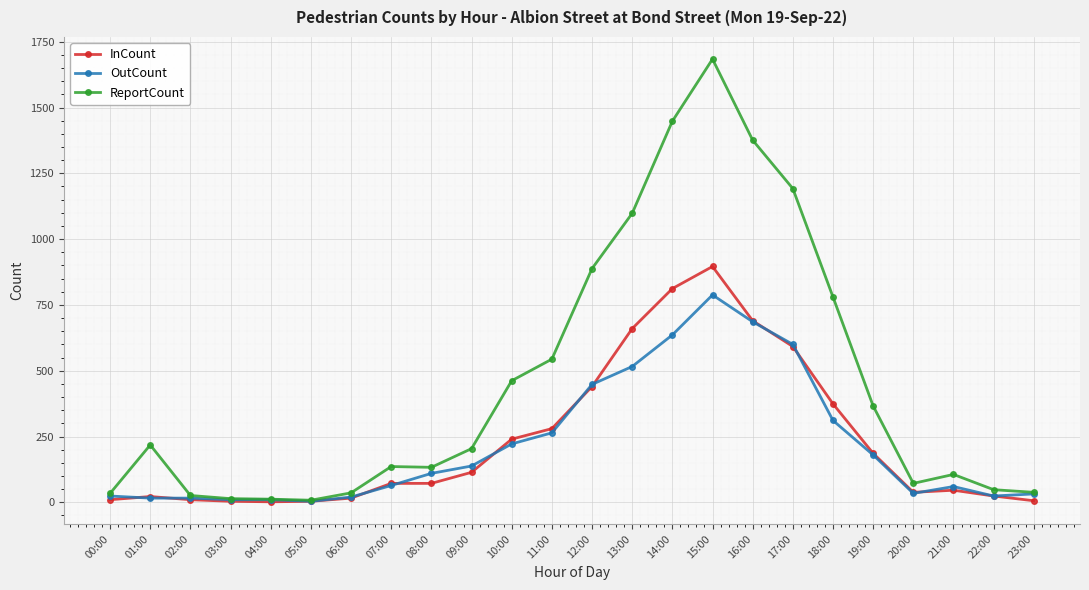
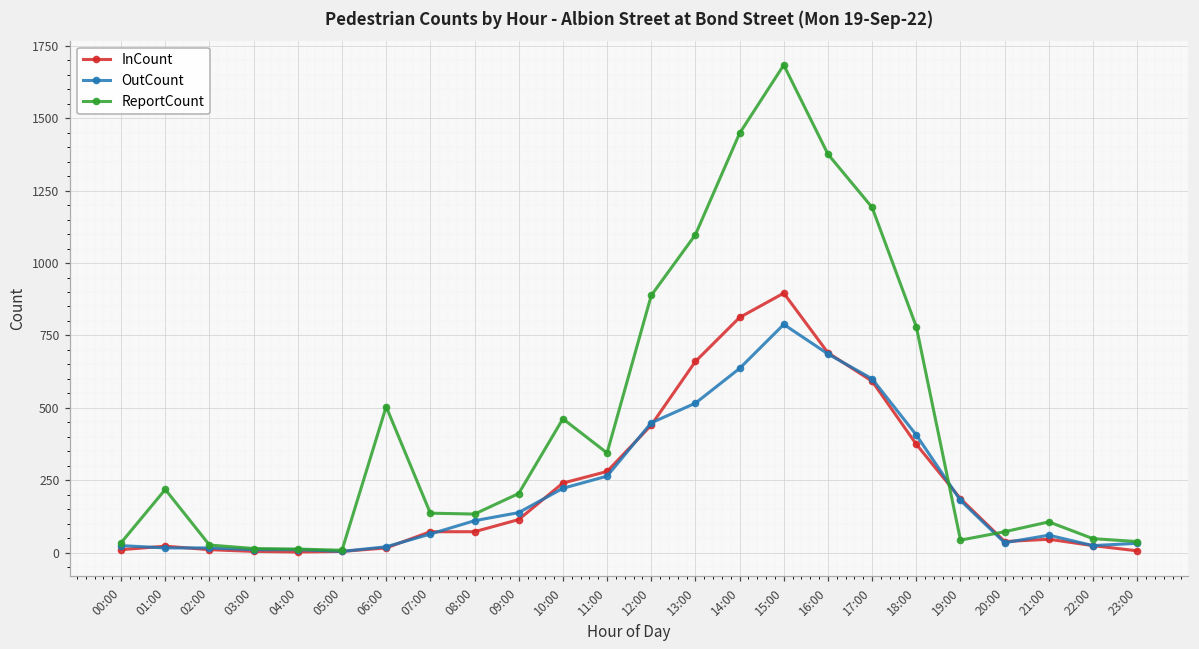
  {
    "InCount": {
      "00:00": 10,
      "08:00": 70,
      "09:00": 110,
      "10:00": 240,
      "11:00": 280,
      "13:00": 660,
      "14:00": 810,
      "15:00": 900,
      "18:00": 370,
      "21:00": 50,
      "23:00": 10
    },
    "OutCount": {
      "00:00": 20,
      "08:00": 110,
      "09:00": 140,
      "10:00": 220,
      "11:00": 260,
      "13:00": 520,
      "14:00": 640,
      "15:00": 790,
-     "18:00": 310,
+     "18:00": 410,
      "21:00": 60
    },
    "ReportCount": {
      "00:00": 30,
      "01:00": 220,
      "02:00": 30,
-     "06:00": 40,
+     "06:00": 500,
      "07:00": 140,
      "08:00": 130,
      "09:00": 200,
      "10:00": 460,
-     "11:00": 540,
+     "11:00": 340,
      "12:00": 890,
      "13:00": 1100,
      "14:00": 1450,
      "15:00": 1680,
      "16:00": 1380,
      "17:00": 1190,
      "18:00": 780,
-     "19:00": 370,
+     "19:00": 40,
      "20:00": 70,
      "21:00": 110,
      "22:00": 50
    }
  }
